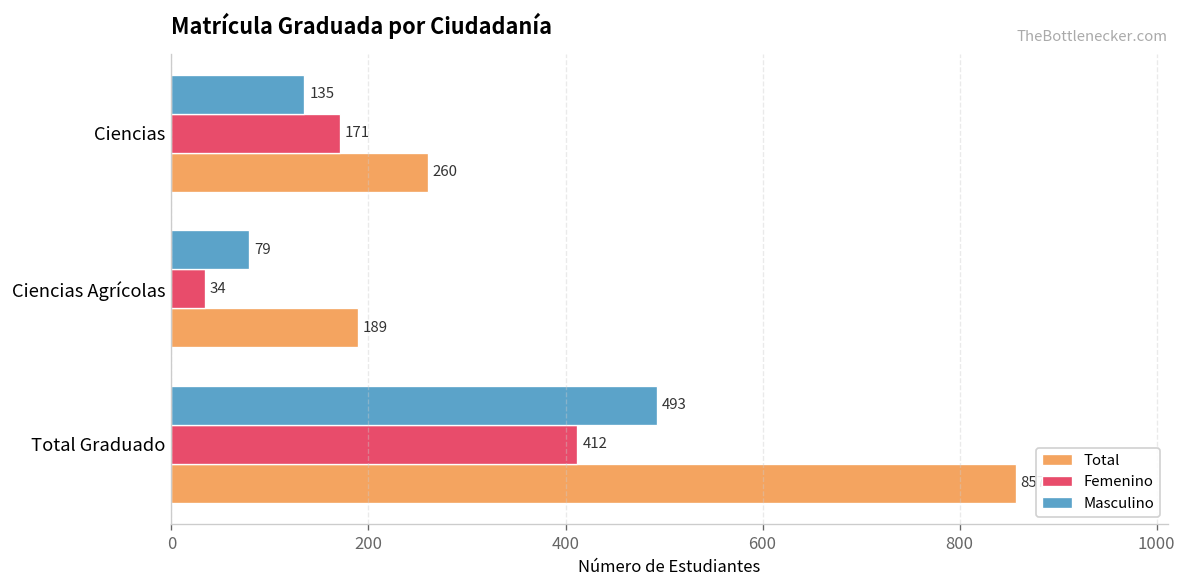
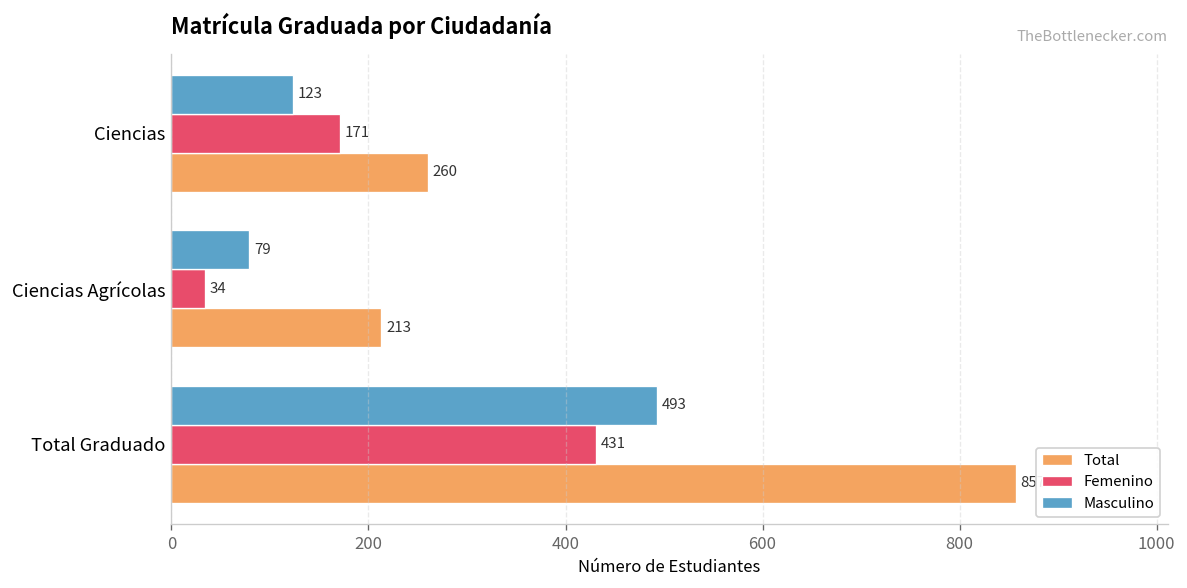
  {
    "Total": {
      "Ciencias": 260,
-     "Ciencias Agrícolas": 189
+     "Ciencias Agrícolas": 213
    },
    "Femenino": {
      "Ciencias": 171,
      "Ciencias Agrícolas": 34,
-     "Total Graduado": 412
+     "Total Graduado": 431
    },
    "Masculino": {
-     "Ciencias": 135,
+     "Ciencias": 123,
      "Ciencias Agrícolas": 79,
      "Total Graduado": 493
    }
  }
